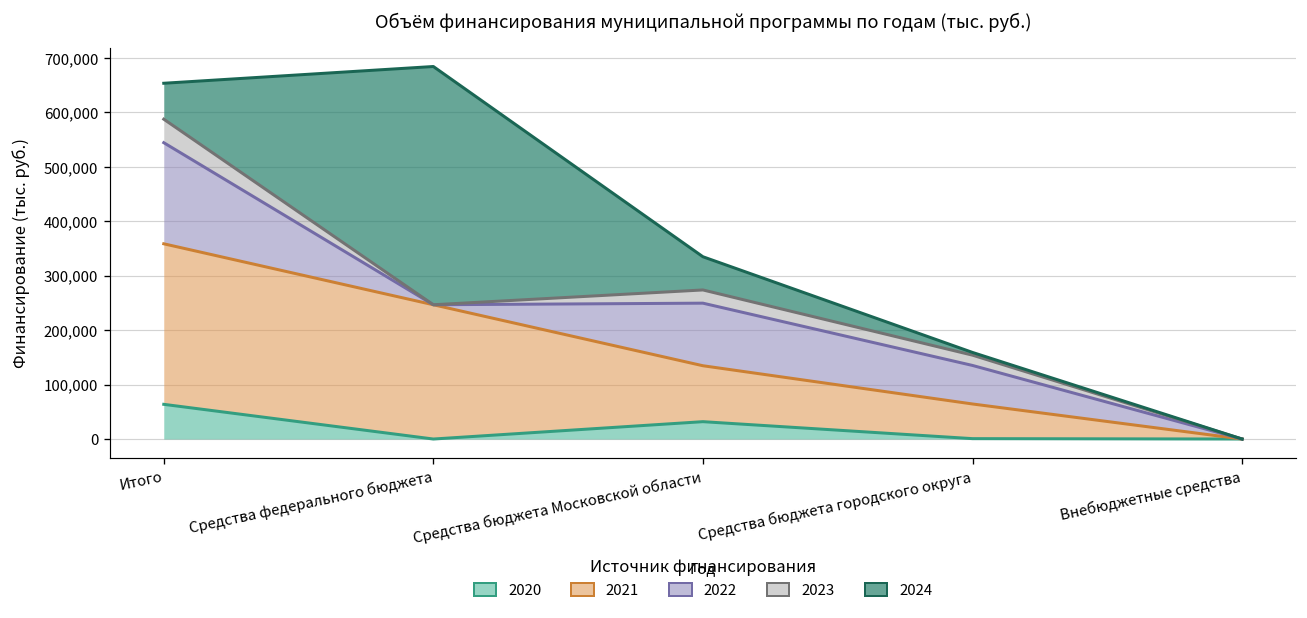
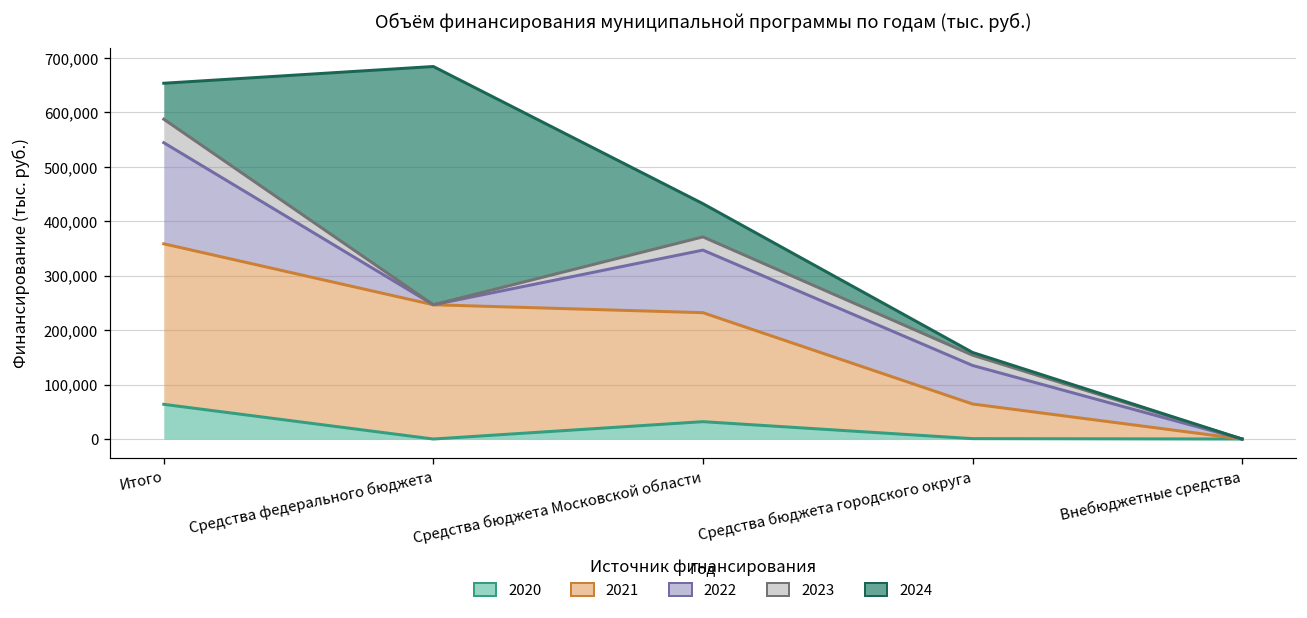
  {
    "2020": {
      "Итого": "60,000",
      "Средства федерального бюджета": "0",
      "Средства бюджета Московской области": "30,000",
      "Средства бюджета городского округа": "0"
    },
    "2021": {
      "Итого": "290,000",
-     "Средства бюджета Московской области": "100,000",
+     "Средства бюджета Московской области": "200,000",
      "Средства бюджета городского округа": "60,000"
    },
    "2024": {
      "Итого": "70,000",
      "Средства федерального бюджета": "440,000",
      "Средства бюджета Московской области": "60,000"
    }
  }
